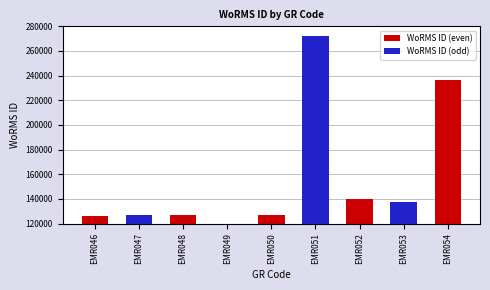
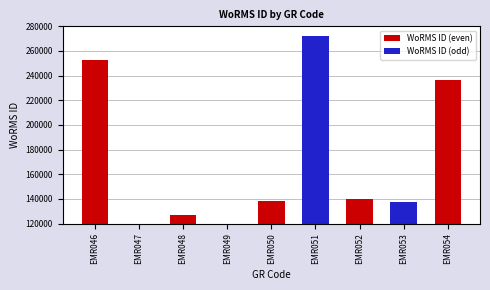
  {
    "WoRMS ID (even)": {
-     "EMR046": 127000,
+     "EMR046": 253000,
      "EMR048": 127000,
-     "EMR050": 127000,
+     "EMR050": 139000,
      "EMR052": 140000,
      "EMR054": 236000
    },
    "WoRMS ID (odd)": {
-     "EMR047": 127000,
+     "EMR047": 120000,
      "EMR049": 120000,
      "EMR051": 273000,
      "EMR053": 138000
    }
  }
